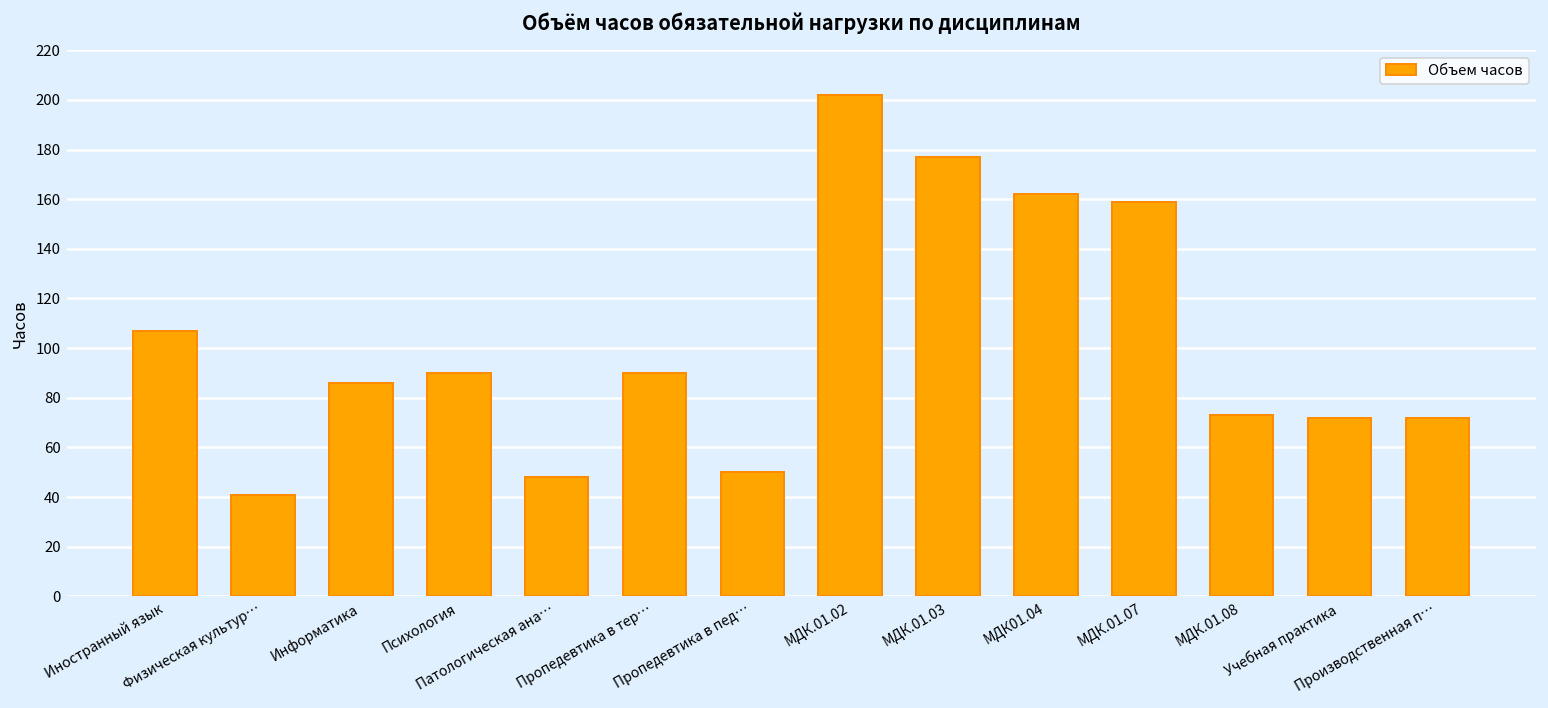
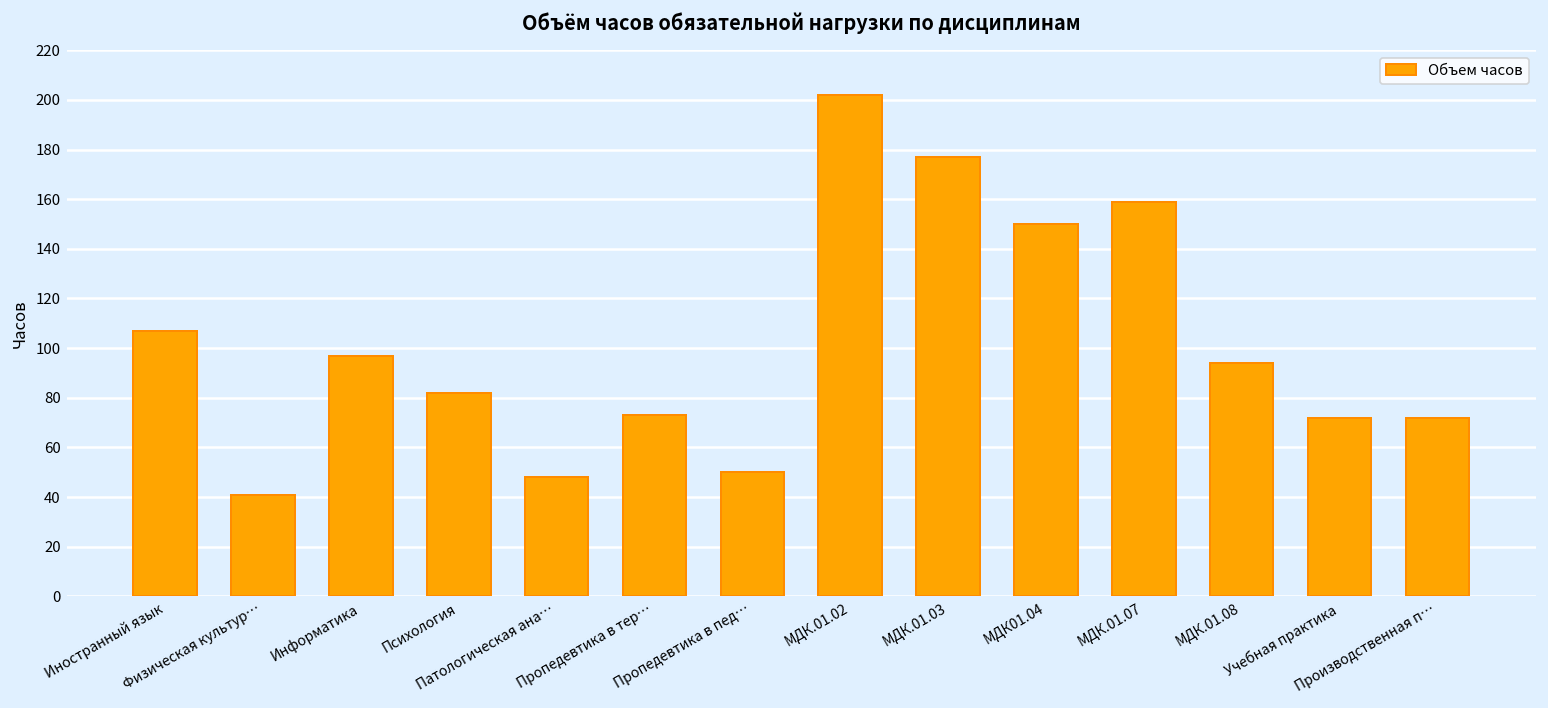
  {
    "Иностранный язык": 107,
    "Физическая культур…": 41,
-   "Информатика": 86,
-   "Психология": 90,
+   "Информатика": 97,
+   "Психология": 82,
    "Патологическая ана…": 48,
-   "Пропедевтика в тер…": 90,
+   "Пропедевтика в тер…": 73,
    "Пропедевтика в пед…": 50,
    "МДК.01.02": 202,
    "МДК.01.03": 177,
-   "МДК01.04": 162,
+   "МДК01.04": 150,
    "МДК.01.07": 159,
-   "МДК.01.08": 73,
+   "МДК.01.08": 94,
    "Учебная практика": 72,
    "Производственная п…": 72
  }
